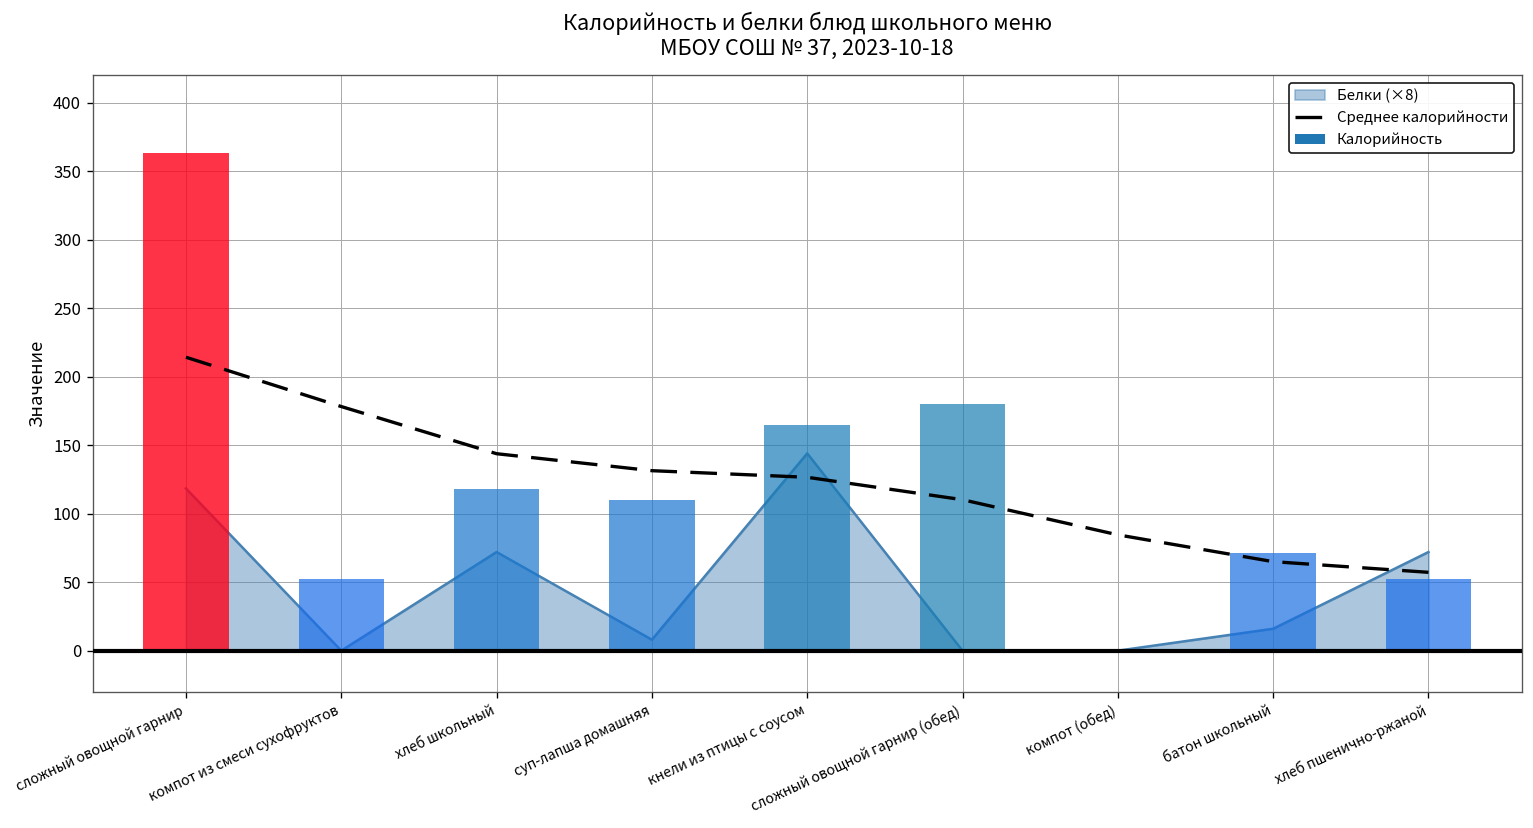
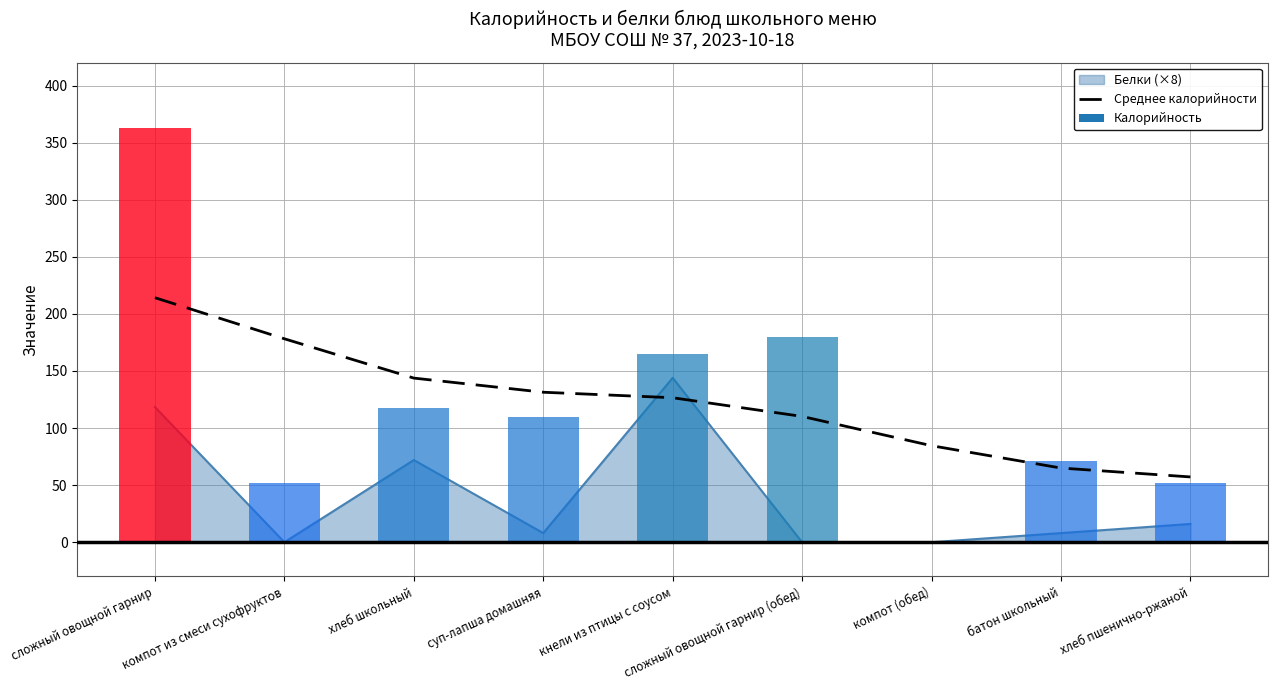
  {
    "Белки (×8)": {
      "сложный овощной гарнир": 118,
      "компот из смеси сухофруктов": 0,
      "хлеб школьный": 72,
      "суп-лапша домашняя": 8,
      "кнели из птицы с соусом": 144,
      "сложный овощной гарнир (обед)": 0,
      "компот (обед)": 0,
-     "батон школьный": 16,
-     "хлеб пшенично-ржаной": 72
+     "батон школьный": 8,
+     "хлеб пшенично-ржаной": 16
    },
    "Среднее калорийности": {
      "сложный овощной гарнир": 214,
      "компот из смеси сухофруктов": 178,
      "хлеб школьный": 144,
      "суп-лапша домашняя": 131,
      "кнели из птицы с соусом": 127,
      "сложный овощной гарнир (обед)": 110,
      "компот (обед)": 85,
      "батон школьный": 65,
      "хлеб пшенично-ржаной": 57
    }
  }
